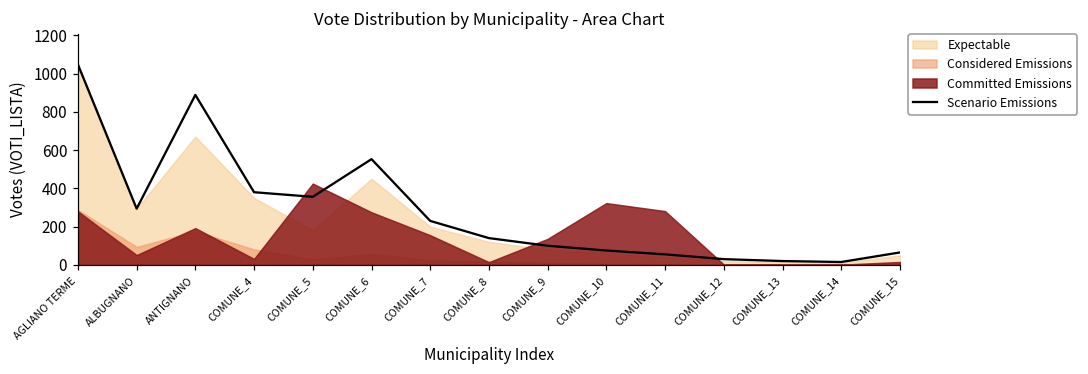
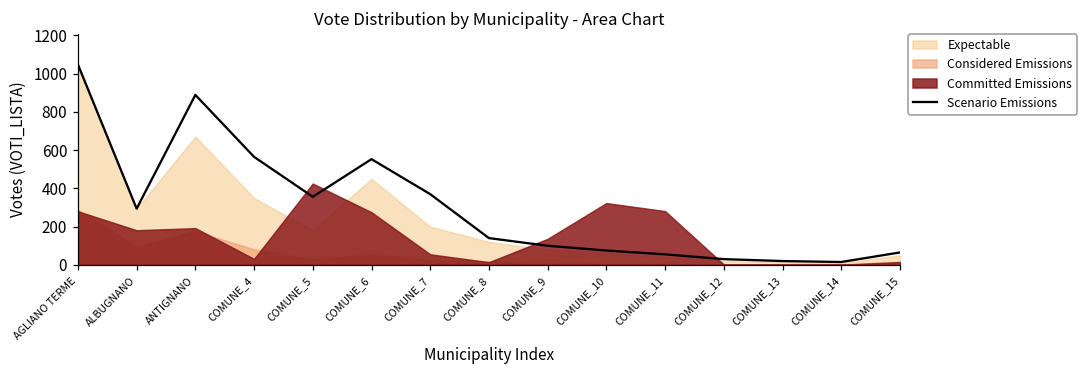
  {
    "Scenario Emissions": {
      "ANTIGNANO": 890,
-     "COMUNE_4": 380,
+     "COMUNE_4": 570,
      "COMUNE_5": 360,
      "COMUNE_6": 550,
-     "COMUNE_7": 230,
+     "COMUNE_7": 370,
      "COMUNE_8": 140,
      "COMUNE_9": 100,
      "COMUNE_10": 80,
      "COMUNE_11": 60,
      "COMUNE_15": 70
    },
    "Committed Emissions": {
-     "ALBUGNANO": 50,
+     "ALBUGNANO": 180,
      "ANTIGNANO": 190,
      "COMUNE_4": 30,
      "COMUNE_5": 430,
      "COMUNE_6": 280,
-     "COMUNE_7": 160,
+     "COMUNE_7": 60,
      "COMUNE_9": 140,
      "COMUNE_10": 320,
      "COMUNE_11": 280
    }
  }
